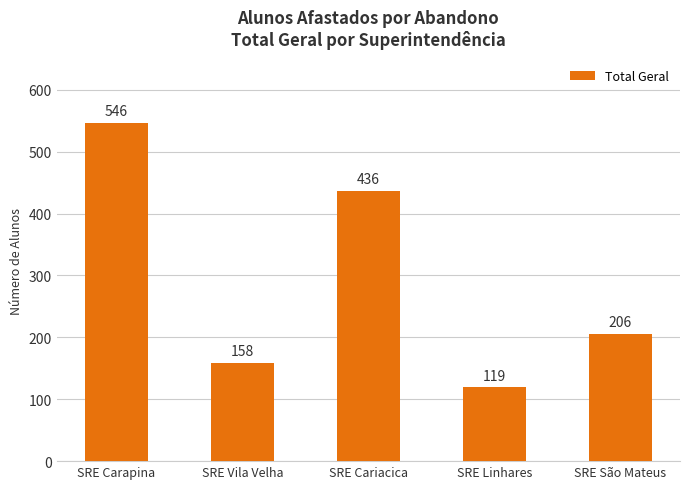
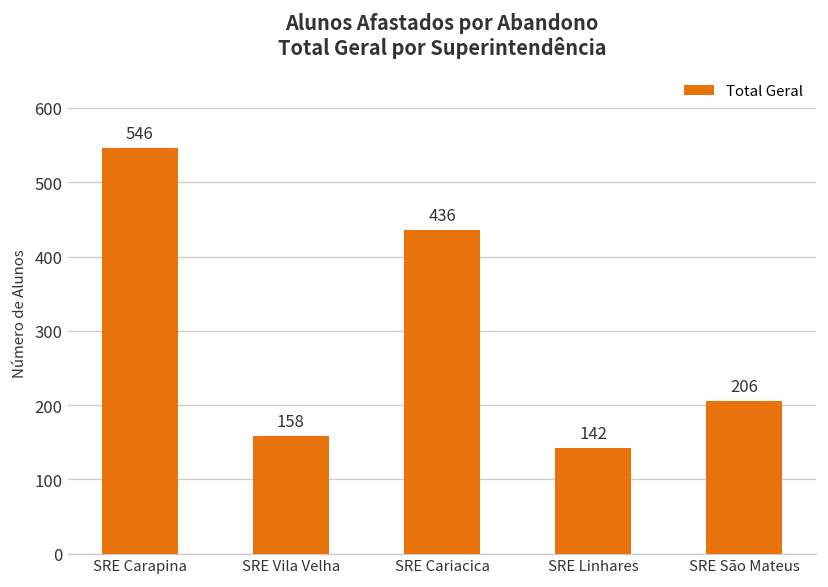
  {
    "SRE Carapina": 546,
    "SRE Vila Velha": 158,
    "SRE Cariacica": 436,
-   "SRE Linhares": 119,
+   "SRE Linhares": 142,
    "SRE São Mateus": 206
  }
